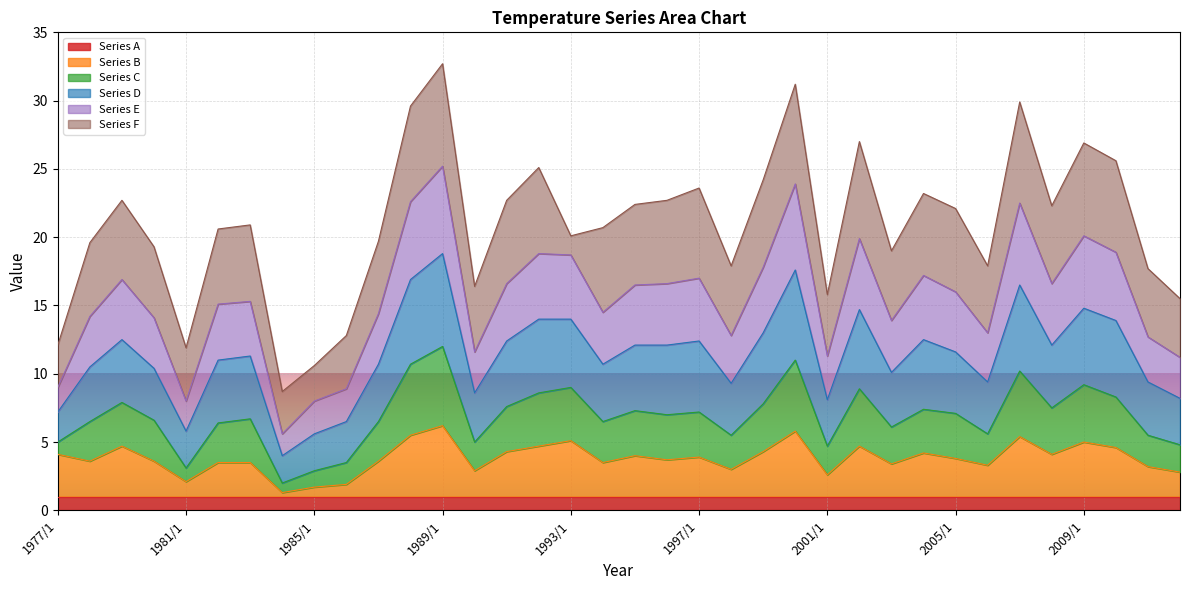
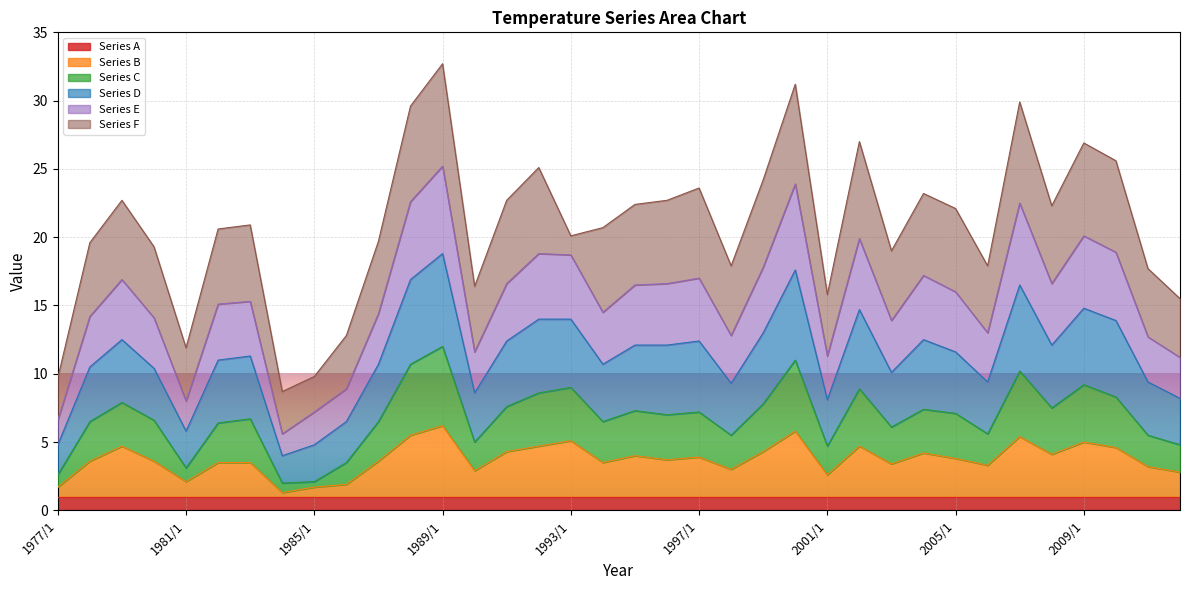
  {
    "Series A": {
      "1977/1": 1.0,
      "1981/1": 1.0,
      "1985/1": 1.0,
      "1989/1": 1.0,
      "1993/1": 1.0,
      "1997/1": 1.0,
      "2001/1": 1.0,
      "2005/1": 1.0,
      "2009/1": 1.0
    },
    "Series B": {
-     "1977/1": 4.1
+     "1977/1": 1.7
    },
    "Series C": {
      "1977/1": 0.9,
-     "1985/1": 1.2
+     "1985/1": 0.4
    },
    "Series D": {
      "1977/1": 2.2,
      "1985/1": 2.7
    },
    "Series E": {
      "1977/1": 1.8,
      "1985/1": 2.4
    },
    "Series F": {
      "1977/1": 3.1,
      "1985/1": 2.6
    }
  }
